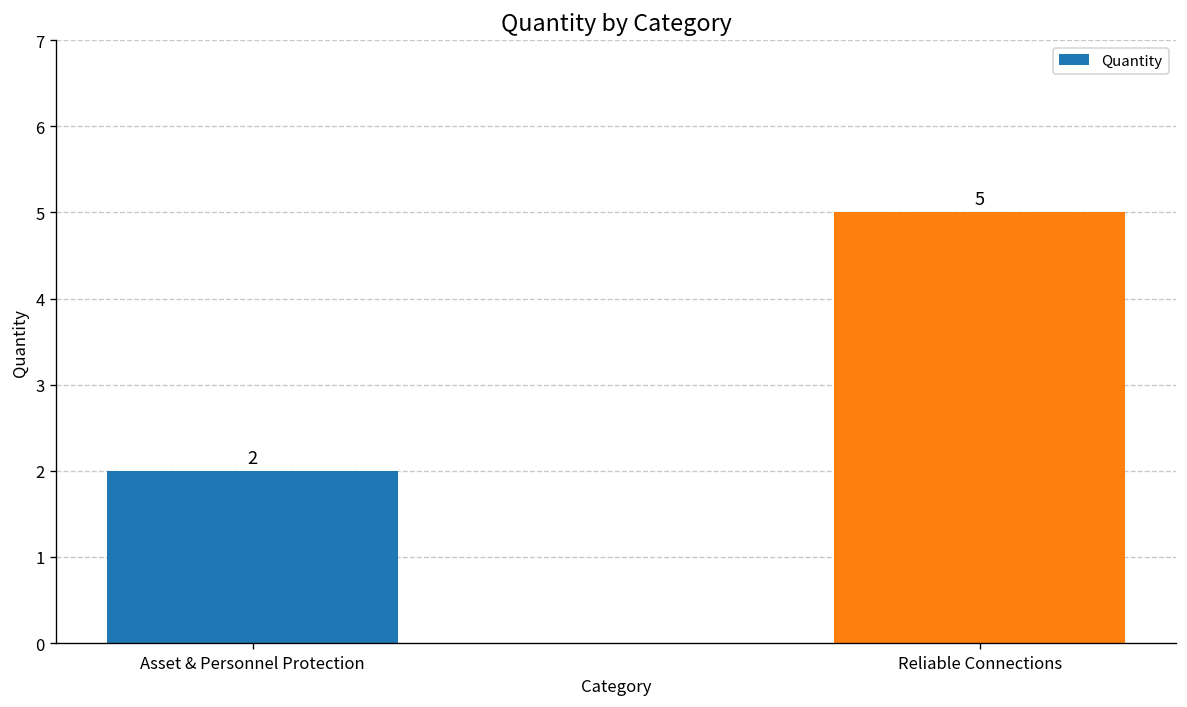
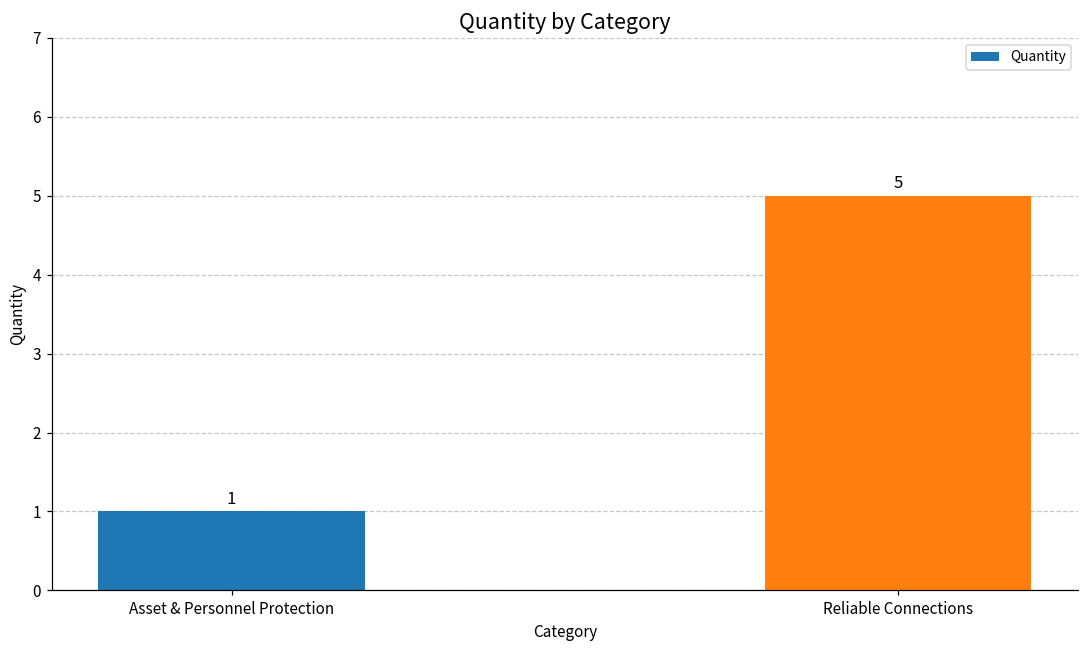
  {
-   "Asset & Personnel Protection": 2,
+   "Asset & Personnel Protection": 1,
    "Reliable Connections": 5
  }
